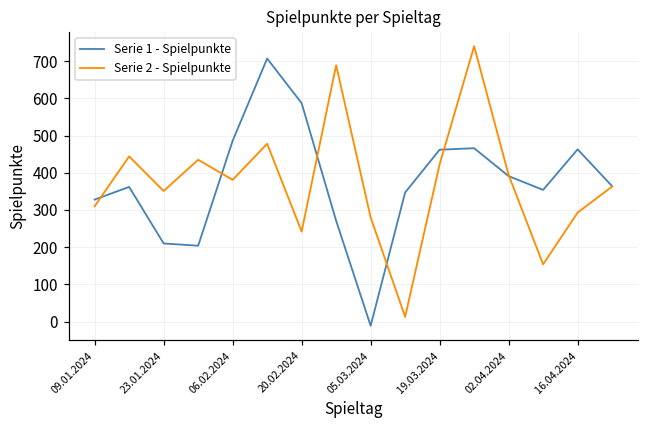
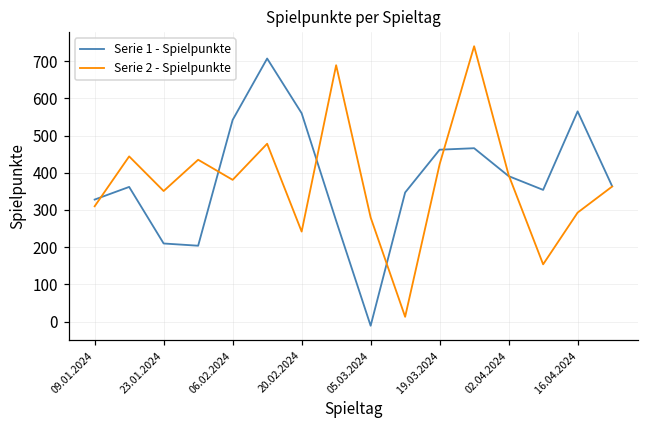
  {
    "Serie 1 - Spielpunkte": {
      "09.01.2024": 330,
      "23.01.2024": 210,
-     "06.02.2024": 490,
-     "20.02.2024": 590,
+     "06.02.2024": 540,
+     "20.02.2024": 560,
      "05.03.2024": -10,
      "19.03.2024": 460,
-     "16.04.2024": 460
+     "16.04.2024": 570
    },
    "Serie 2 - Spielpunkte": {
      "09.01.2024": 310,
      "23.01.2024": 350,
      "06.02.2024": 380,
      "20.02.2024": 240,
      "05.03.2024": 280,
      "19.03.2024": 420,
      "16.04.2024": 290
    }
  }
